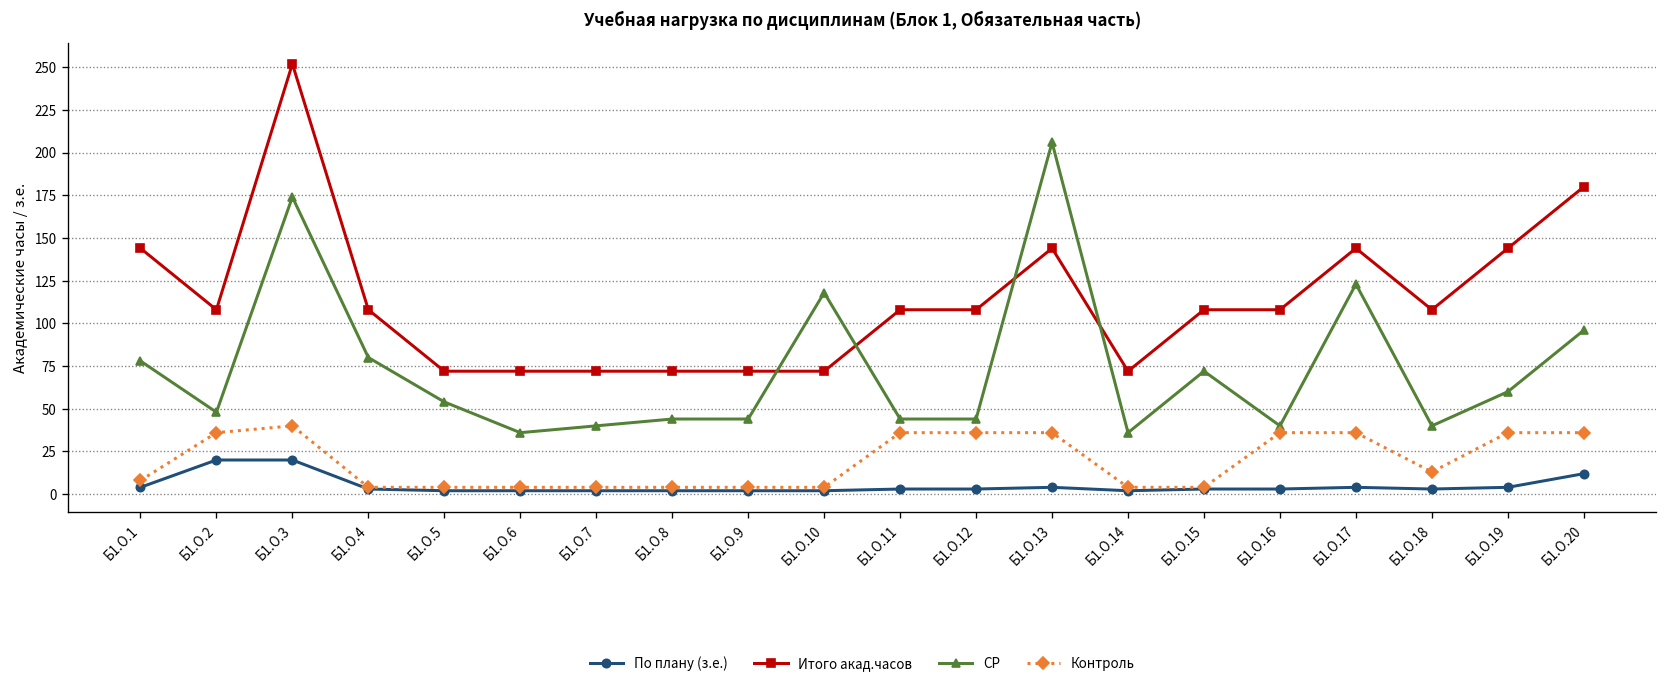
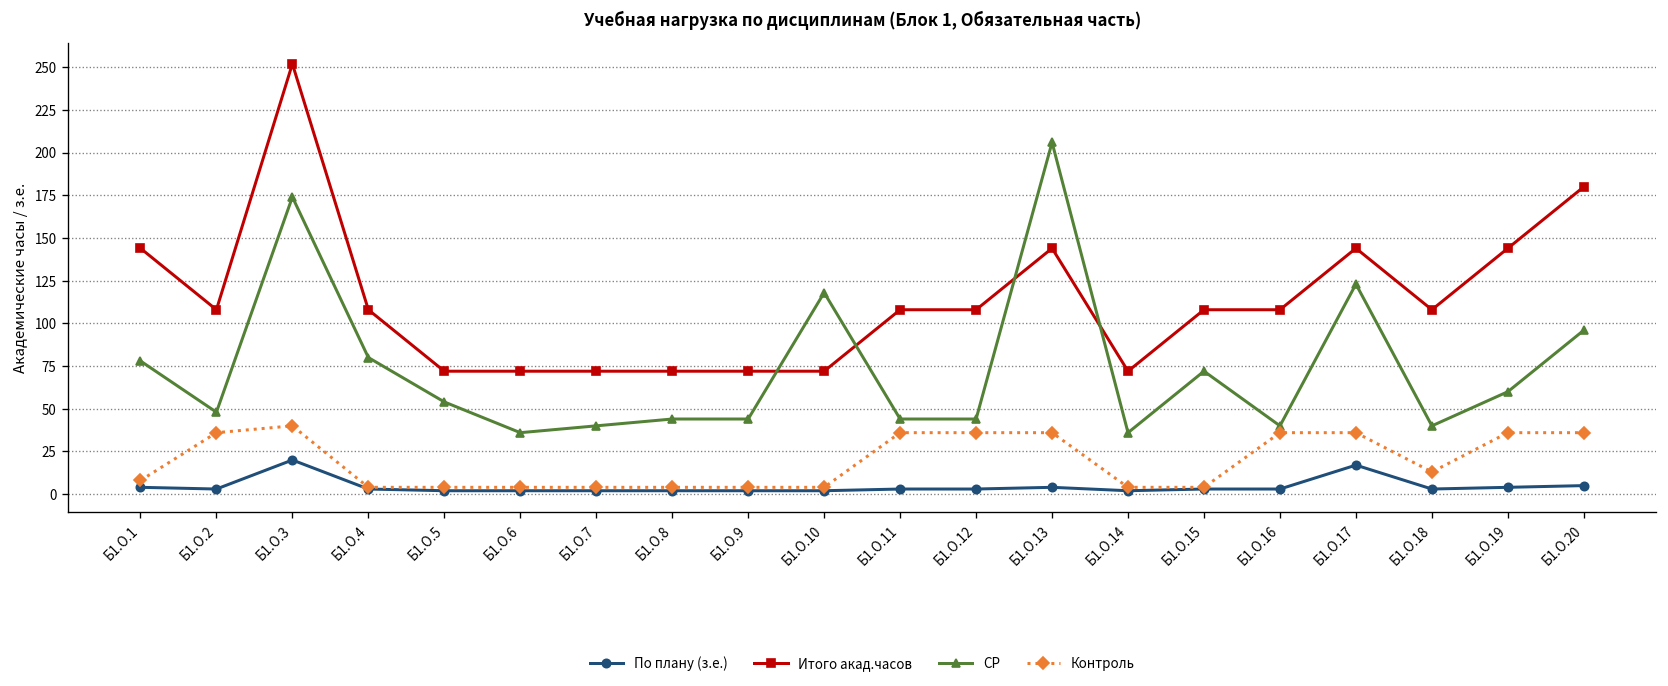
  {
    "По плану (з.е.)": {
      "Б1.О.1": 4,
-     "Б1.О.2": 20,
+     "Б1.О.2": 3,
      "Б1.О.3": 20,
      "Б1.О.5": 2,
      "Б1.О.6": 2,
      "Б1.О.7": 2,
      "Б1.О.8": 2,
      "Б1.О.9": 2,
      "Б1.О.10": 2,
      "Б1.О.11": 3,
      "Б1.О.12": 3,
      "Б1.О.13": 4,
      "Б1.О.14": 2,
      "Б1.О.16": 3,
-     "Б1.О.17": 4,
+     "Б1.О.17": 17,
      "Б1.О.18": 3,
      "Б1.О.19": 4,
-     "Б1.О.20": 12
+     "Б1.О.20": 5
    },
    "Итого акад.часов": {
      "Б1.О.1": 144,
      "Б1.О.2": 108,
      "Б1.О.3": 252,
      "Б1.О.4": 108,
      "Б1.О.5": 72,
      "Б1.О.6": 72,
      "Б1.О.7": 72,
      "Б1.О.8": 72,
      "Б1.О.9": 72,
      "Б1.О.10": 72,
      "Б1.О.11": 108,
      "Б1.О.12": 108,
      "Б1.О.13": 144,
      "Б1.О.14": 72,
      "Б1.О.15": 108,
      "Б1.О.16": 108,
      "Б1.О.17": 144,
      "Б1.О.18": 108,
      "Б1.О.19": 144,
      "Б1.О.20": 180
    },
    "СР": {
      "Б1.О.1": 78,
      "Б1.О.2": 48,
      "Б1.О.3": 174,
      "Б1.О.4": 80,
      "Б1.О.5": 54,
      "Б1.О.6": 36,
      "Б1.О.7": 40,
      "Б1.О.8": 44,
      "Б1.О.9": 44,
      "Б1.О.10": 118,
      "Б1.О.11": 44,
      "Б1.О.12": 44,
      "Б1.О.13": 206,
      "Б1.О.14": 36,
      "Б1.О.15": 72,
      "Б1.О.16": 40,
      "Б1.О.17": 123,
      "Б1.О.18": 40,
      "Б1.О.19": 60,
      "Б1.О.20": 96
    },
    "Контроль": {
      "Б1.О.1": 8,
      "Б1.О.2": 36,
      "Б1.О.3": 40,
      "Б1.О.5": 4,
      "Б1.О.6": 4,
      "Б1.О.7": 4,
      "Б1.О.8": 4,
      "Б1.О.9": 4,
      "Б1.О.10": 4,
      "Б1.О.11": 36,
      "Б1.О.12": 36,
      "Б1.О.13": 36,
      "Б1.О.14": 4,
      "Б1.О.16": 36,
      "Б1.О.17": 36,
      "Б1.О.18": 13,
      "Б1.О.19": 36,
      "Б1.О.20": 36
    }
  }
